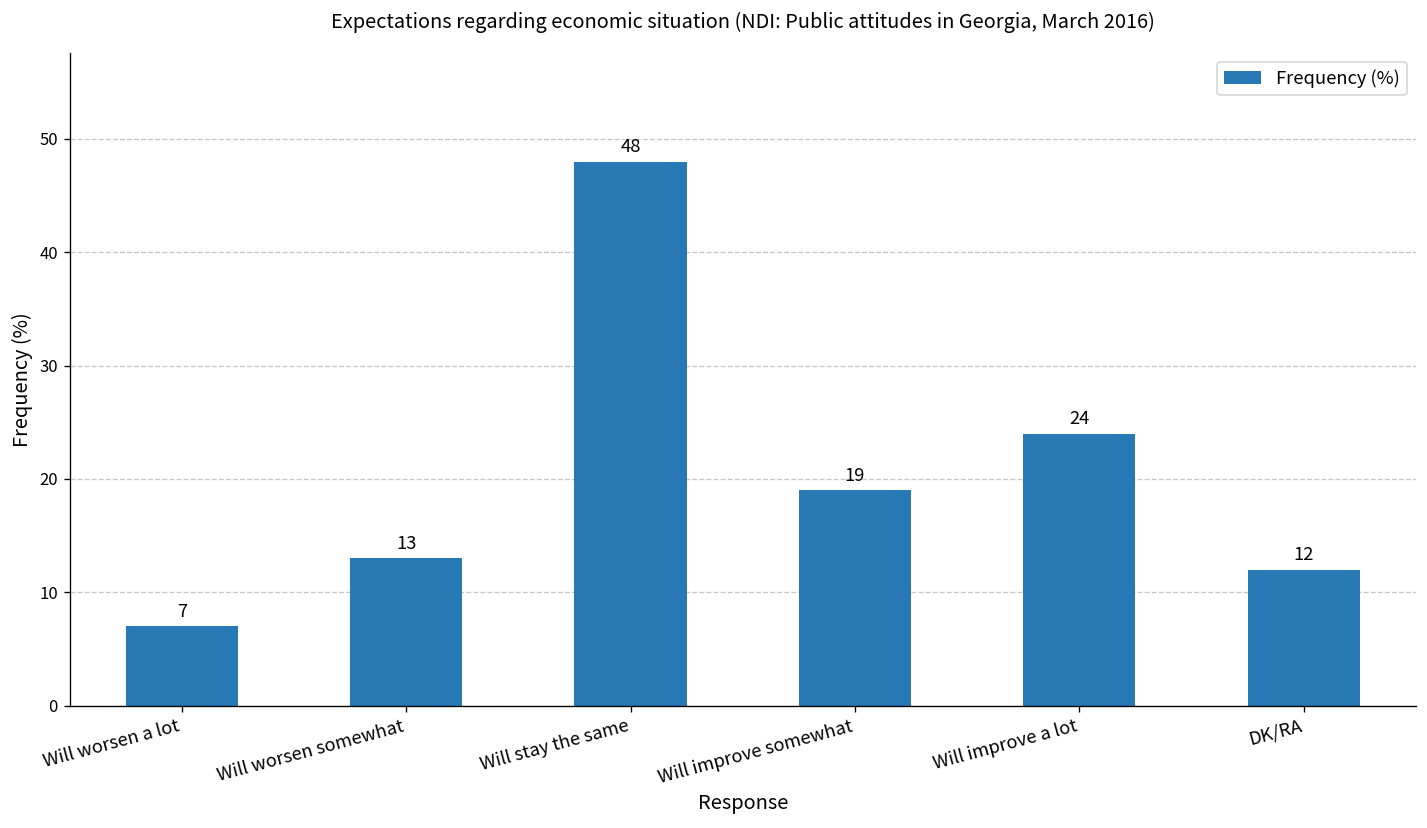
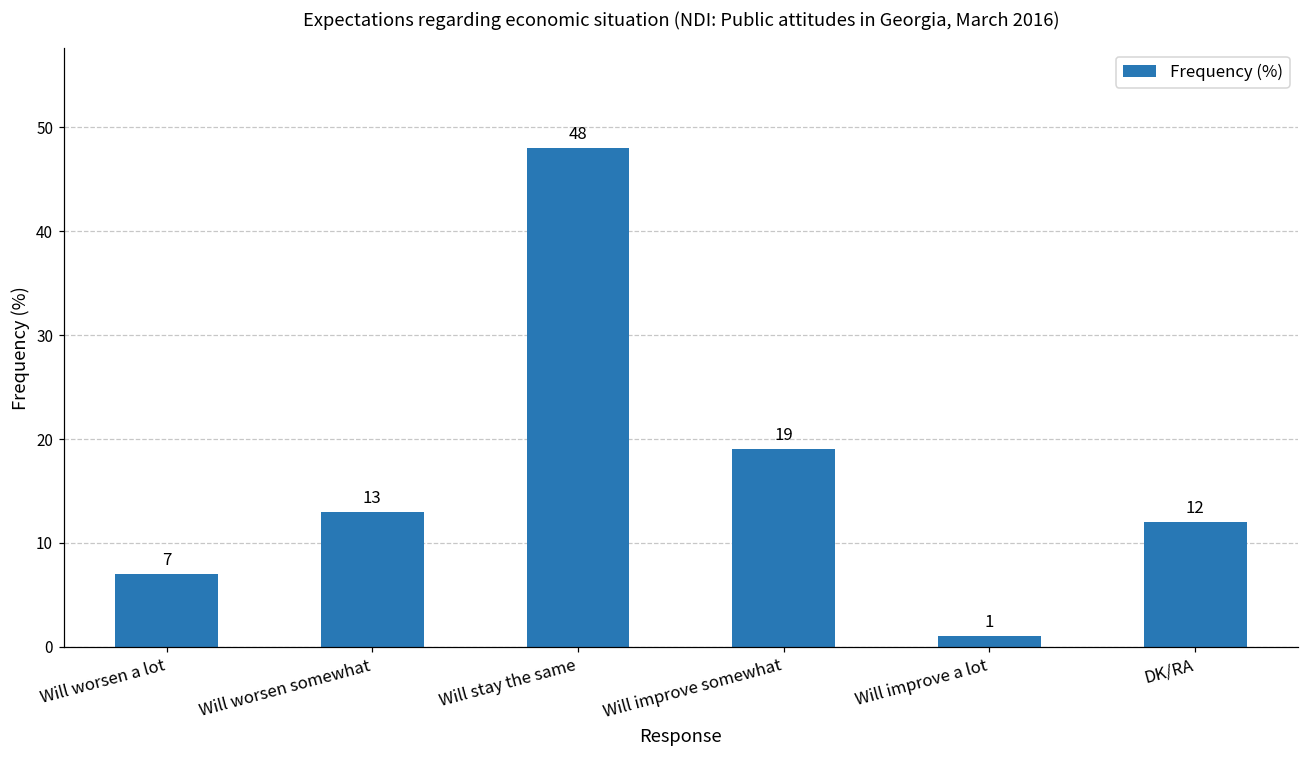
  {
    "Will worsen a lot": 7,
    "Will worsen somewhat": 13,
    "Will stay the same": 48,
    "Will improve somewhat": 19,
-   "Will improve a lot": 24,
+   "Will improve a lot": 1,
    "DK/RA": 12
  }
